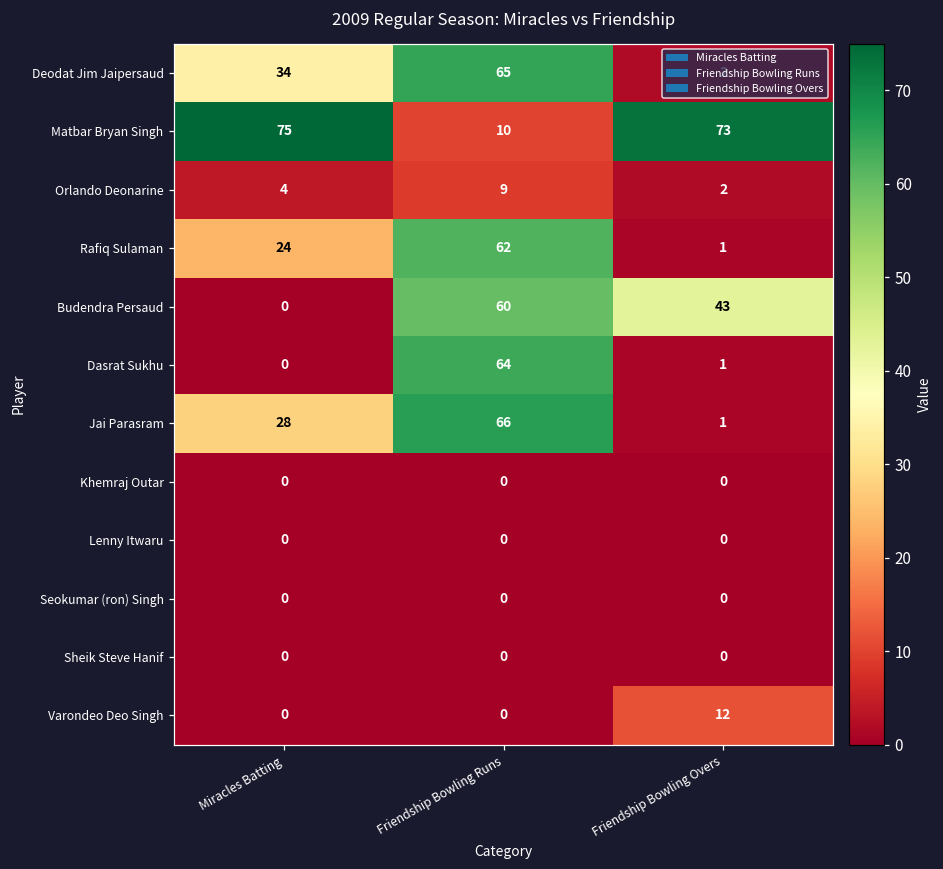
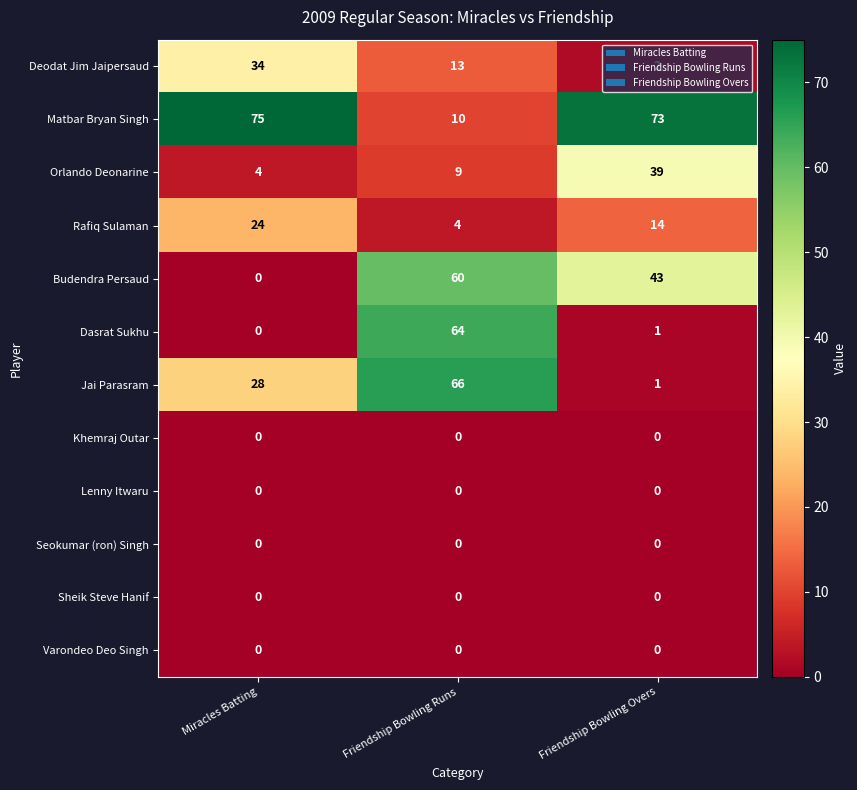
  {
    "Deodat Jim Jaipersaud": {
      "Miracles Batting": 34,
-     "Friendship Bowling Runs": 65
+     "Friendship Bowling Runs": 13
    },
    "Matbar Bryan Singh": {
      "Miracles Batting": 75,
      "Friendship Bowling Runs": 10,
      "Friendship Bowling Overs": 73
    },
    "Orlando Deonarine": {
      "Miracles Batting": 4,
      "Friendship Bowling Runs": 9,
-     "Friendship Bowling Overs": 2
+     "Friendship Bowling Overs": 39
    },
    "Rafiq Sulaman": {
      "Miracles Batting": 24,
-     "Friendship Bowling Runs": 62,
-     "Friendship Bowling Overs": 1
+     "Friendship Bowling Runs": 4,
+     "Friendship Bowling Overs": 14
    },
    "Budendra Persaud": {
      "Miracles Batting": 0,
      "Friendship Bowling Runs": 60,
      "Friendship Bowling Overs": 43
    },
    "Dasrat Sukhu": {
      "Miracles Batting": 0,
      "Friendship Bowling Runs": 64,
      "Friendship Bowling Overs": 1
    },
    "Jai Parasram": {
      "Miracles Batting": 28,
      "Friendship Bowling Runs": 66,
      "Friendship Bowling Overs": 1
    },
    "Khemraj Outar": {
      "Miracles Batting": 0,
      "Friendship Bowling Runs": 0,
      "Friendship Bowling Overs": 0
    },
    "Lenny Itwaru": {
      "Miracles Batting": 0,
      "Friendship Bowling Runs": 0,
      "Friendship Bowling Overs": 0
    },
    "Seokumar (ron) Singh": {
      "Miracles Batting": 0,
      "Friendship Bowling Runs": 0,
      "Friendship Bowling Overs": 0
    },
    "Sheik Steve Hanif": {
      "Miracles Batting": 0,
      "Friendship Bowling Runs": 0,
      "Friendship Bowling Overs": 0
    },
    "Varondeo Deo Singh": {
      "Miracles Batting": 0,
      "Friendship Bowling Runs": 0,
-     "Friendship Bowling Overs": 12
+     "Friendship Bowling Overs": 0
    }
  }
